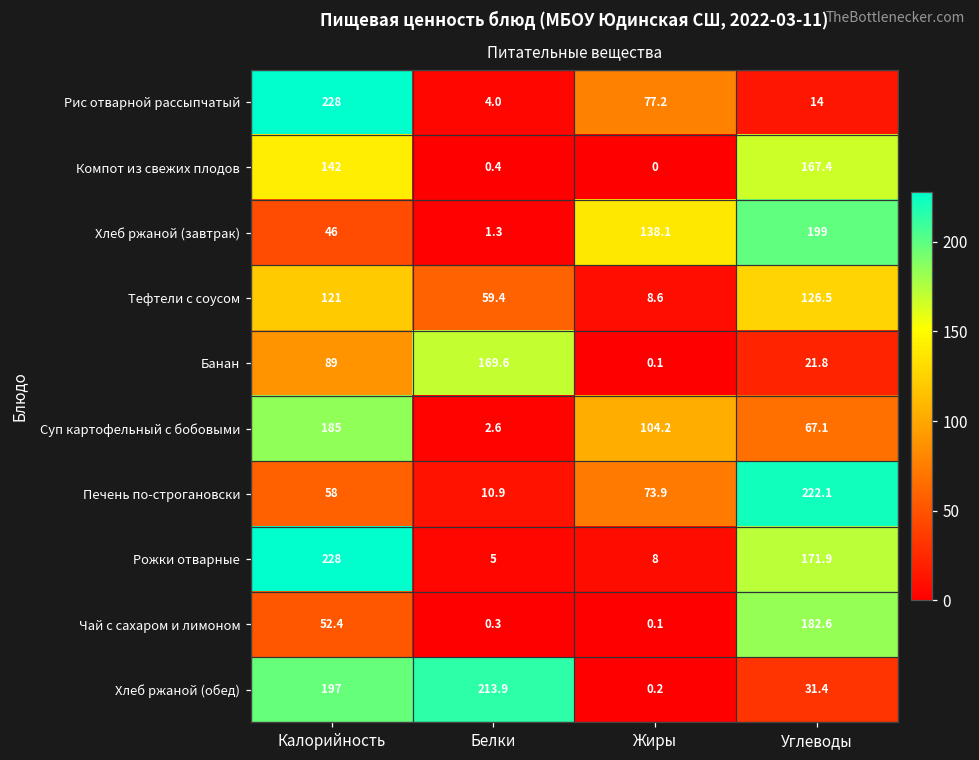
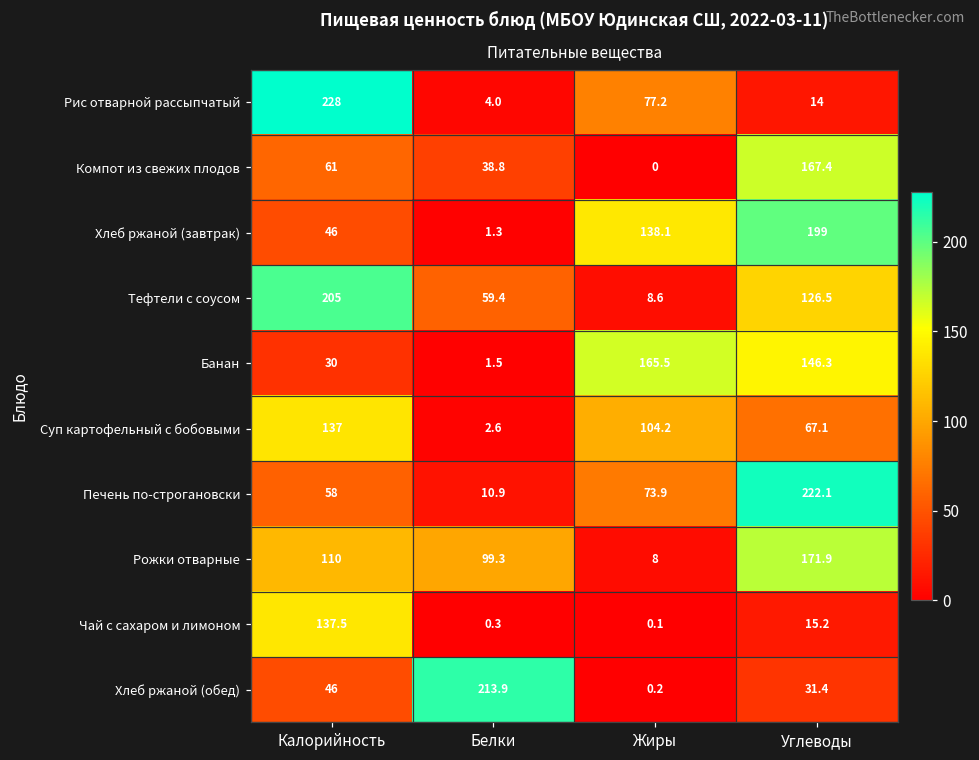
  {
    "Компот из свежих плодов": {
-     "Калорийность": 142,
-     "Белки": 0.4
+     "Калорийность": 61,
+     "Белки": 38.8
    },
    "Тефтели с соусом": {
-     "Калорийность": 121
+     "Калорийность": 205
    },
    "Банан": {
-     "Калорийность": 89,
-     "Белки": 169.6,
-     "Жиры": 0.1,
-     "Углеводы": 21.8
+     "Калорийность": 30,
+     "Белки": 1.5,
+     "Жиры": 165.5,
+     "Углеводы": 146.3
    },
    "Суп картофельный с бобовыми": {
-     "Калорийность": 185
+     "Калорийность": 137
    },
    "Рожки отварные": {
-     "Калорийность": 228,
-     "Белки": 5
+     "Калорийность": 110,
+     "Белки": 99.3
    },
    "Чай с сахаром и лимоном": {
-     "Калорийность": 52.4,
-     "Углеводы": 182.6
+     "Калорийность": 137.5,
+     "Углеводы": 15.2
    },
    "Хлеб ржаной (обед)": {
-     "Калорийность": 197
+     "Калорийность": 46
    }
  }
